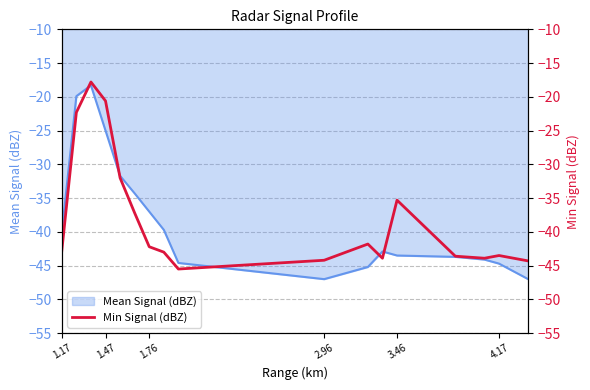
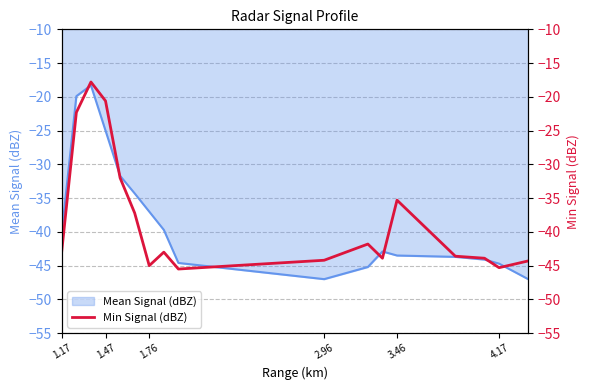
  {
    "Min Signal (dBZ)": {
      "1.17": -43,
      "1.47": -21,
-     "1.76": -42,
+     "1.76": -45,
      "2.96": -44,
      "3.46": -35,
-     "4.17": -44
+     "4.17": -45
    }
  }
